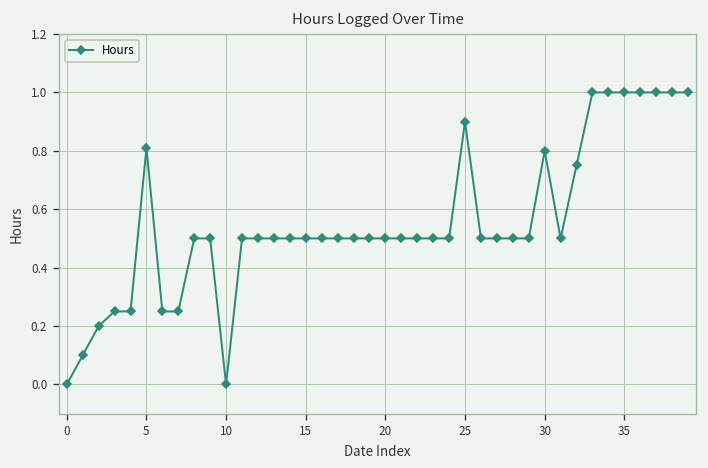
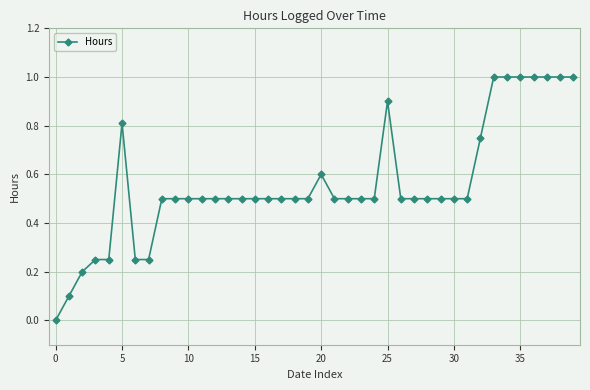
  {
    "0": 0.0,
    "5": 0.8,
-   "10": 0.0,
+   "10": 0.5,
    "15": 0.5,
-   "20": 0.5,
+   "20": 0.6,
    "25": 0.9,
-   "30": 0.8,
+   "30": 0.5,
    "35": 1.0
  }
